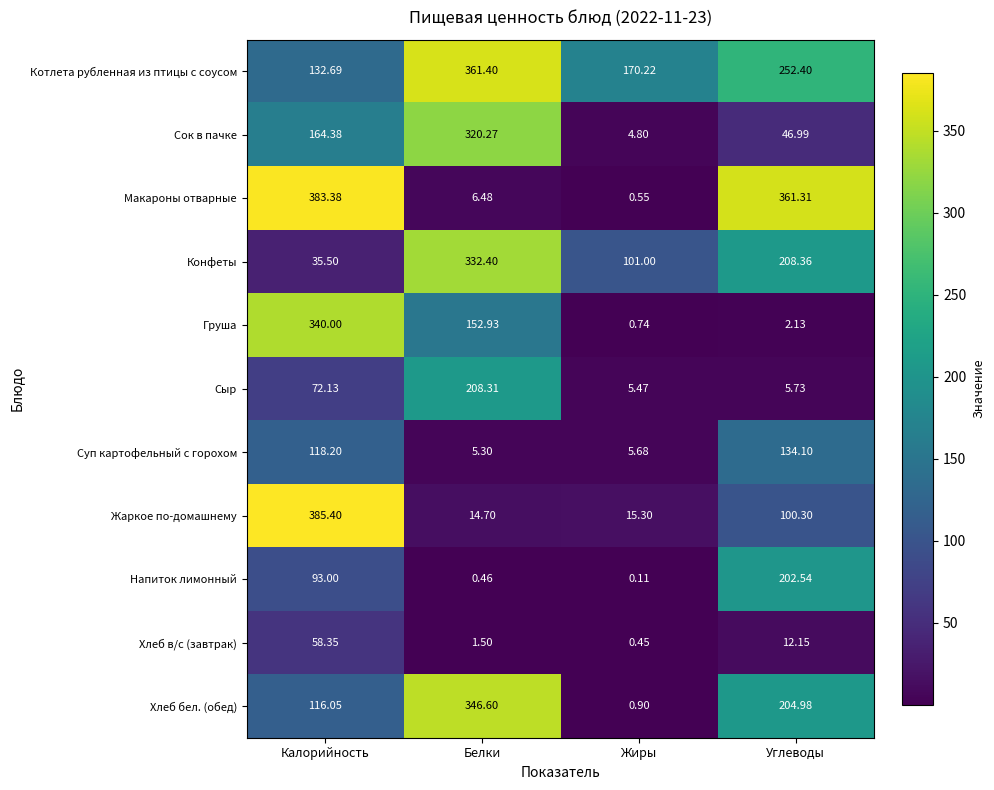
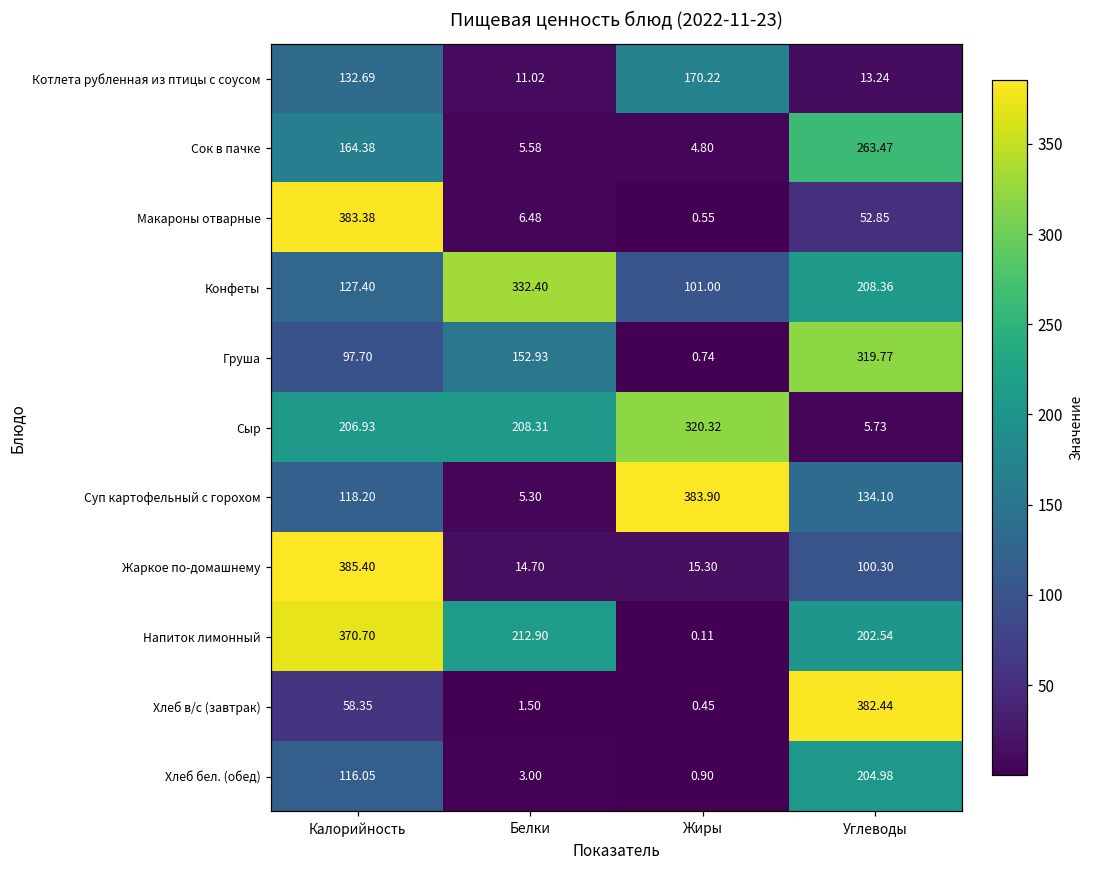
  {
    "Котлета рубленная из птицы с соусом": {
      "Калорийность": 132.69,
-     "Белки": 361.40,
+     "Белки": 11.02,
      "Жиры": 170.22,
-     "Углеводы": 252.40
+     "Углеводы": 13.24
    },
    "Сок в пачке": {
      "Калорийность": 164.38,
-     "Белки": 320.27,
+     "Белки": 5.58,
      "Жиры": 4.80,
-     "Углеводы": 46.99
+     "Углеводы": 263.47
    },
    "Макароны отварные": {
      "Калорийность": 383.38,
      "Белки": 6.48,
      "Жиры": 0.55,
-     "Углеводы": 361.31
+     "Углеводы": 52.85
    },
    "Конфеты": {
-     "Калорийность": 35.50,
+     "Калорийность": 127.40,
      "Белки": 332.40,
      "Жиры": 101.00,
      "Углеводы": 208.36
    },
    "Груша": {
-     "Калорийность": 340.00,
+     "Калорийность": 97.70,
      "Белки": 152.93,
      "Жиры": 0.74,
-     "Углеводы": 2.13
+     "Углеводы": 319.77
    },
    "Сыр": {
-     "Калорийность": 72.13,
+     "Калорийность": 206.93,
      "Белки": 208.31,
-     "Жиры": 5.47,
+     "Жиры": 320.32,
      "Углеводы": 5.73
    },
    "Суп картофельный с горохом": {
      "Калорийность": 118.20,
      "Белки": 5.30,
-     "Жиры": 5.68,
+     "Жиры": 383.90,
      "Углеводы": 134.10
    },
    "Жаркое по-домашнему": {
      "Калорийность": 385.40,
      "Белки": 14.70,
      "Жиры": 15.30,
      "Углеводы": 100.30
    },
    "Напиток лимонный": {
-     "Калорийность": 93.00,
-     "Белки": 0.46,
+     "Калорийность": 370.70,
+     "Белки": 212.90,
      "Жиры": 0.11,
      "Углеводы": 202.54
    },
    "Хлеб в/с (завтрак)": {
      "Калорийность": 58.35,
      "Белки": 1.50,
      "Жиры": 0.45,
-     "Углеводы": 12.15
+     "Углеводы": 382.44
    },
    "Хлеб бел. (обед)": {
      "Калорийность": 116.05,
-     "Белки": 346.60,
+     "Белки": 3.00,
      "Жиры": 0.90,
      "Углеводы": 204.98
    }
  }
